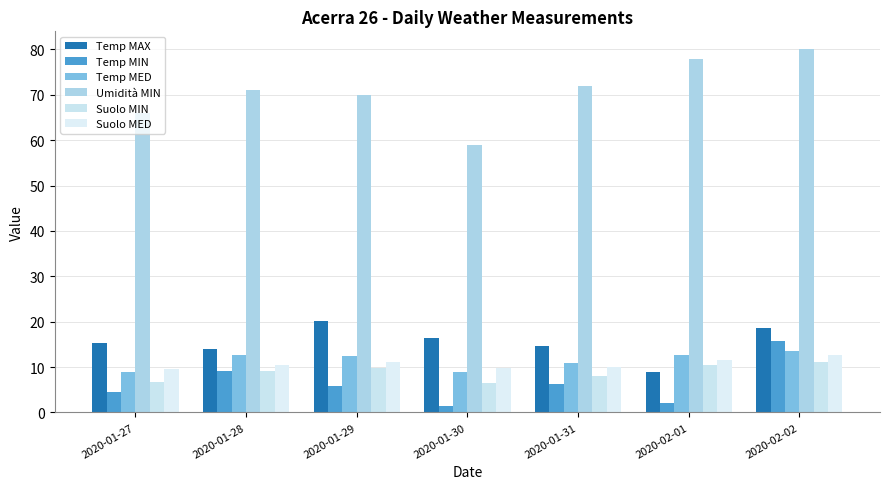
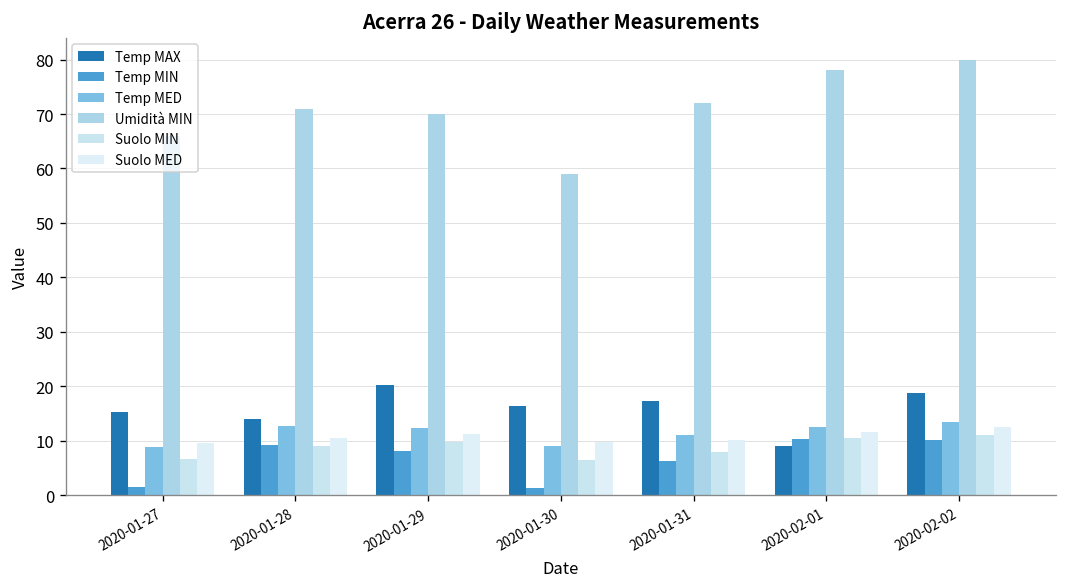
  {
    "Temp MAX": {
      "2020-01-27": 15,
      "2020-01-28": 14,
      "2020-01-29": 20,
      "2020-01-30": 16,
-     "2020-01-31": 15,
+     "2020-01-31": 17,
      "2020-02-01": 9,
      "2020-02-02": 19
    },
    "Temp MIN": {
-     "2020-01-27": 5,
+     "2020-01-27": 2,
      "2020-01-28": 9,
-     "2020-01-29": 6,
+     "2020-01-29": 8,
      "2020-01-30": 1,
      "2020-01-31": 6,
-     "2020-02-01": 2,
-     "2020-02-02": 16
+     "2020-02-01": 10,
+     "2020-02-02": 10
    }
  }
